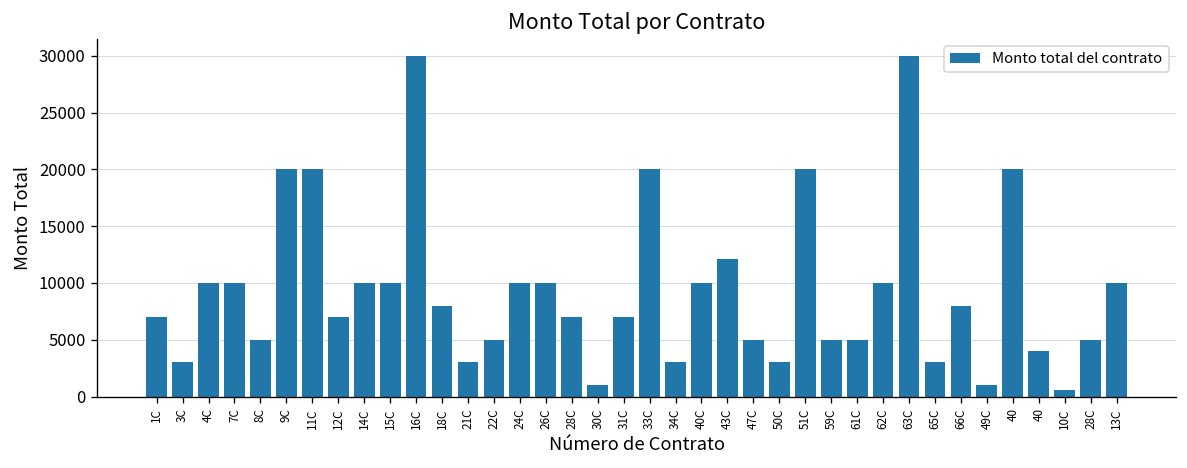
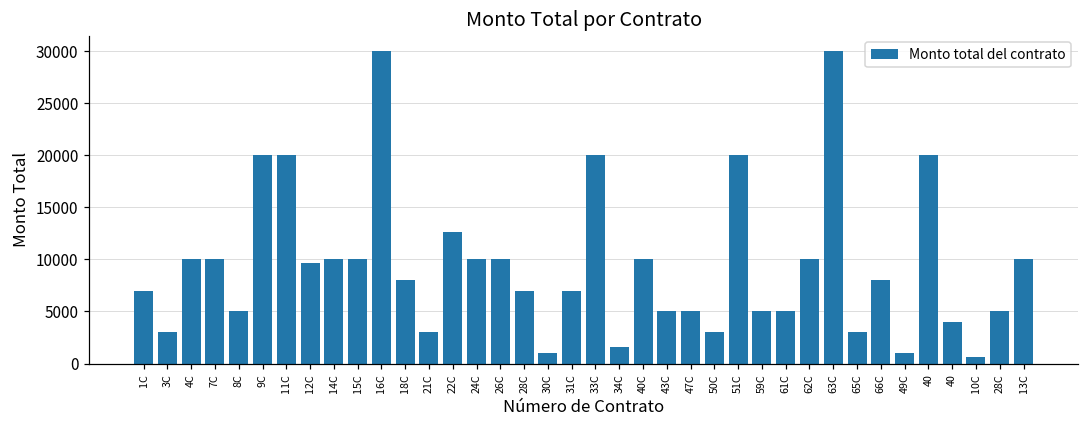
  {
    "1C": 7000,
    "3C": 3000,
    "4C": 10000,
    "7C": 10000,
    "8C": 5000,
    "9C": 20000,
    "11C": 20000,
-   "12C": 7000,
+   "12C": 10000,
    "14C": 10000,
    "15C": 10000,
    "16C": 30000,
    "18C": 8000,
    "21C": 3000,
-   "22C": 5000,
+   "22C": 13000,
    "24C": 10000,
    "26C": 10000,
    "30C": 1000,
    "31C": 7000,
    "33C": 20000,
-   "34C": 3000,
+   "34C": 2000,
    "40C": 10000,
-   "43C": 12000,
+   "43C": 5000,
    "47C": 5000,
    "50C": 3000,
    "51C": 20000,
    "59C": 5000,
    "61C": 5000,
    "62C": 10000,
    "63C": 30000,
    "65C": 3000,
    "66C": 8000,
    "49C": 1000,
    "10C": 1000,
    "13C": 10000
  }
